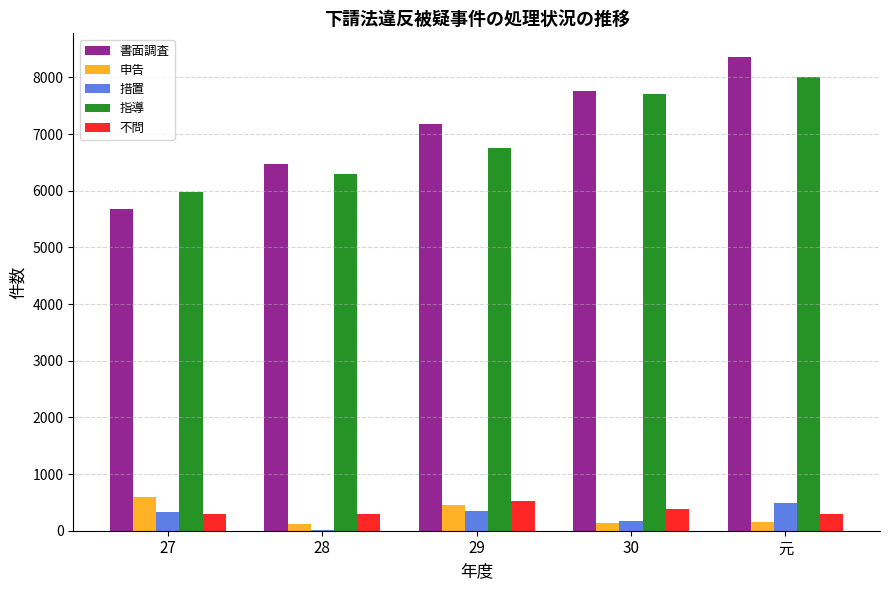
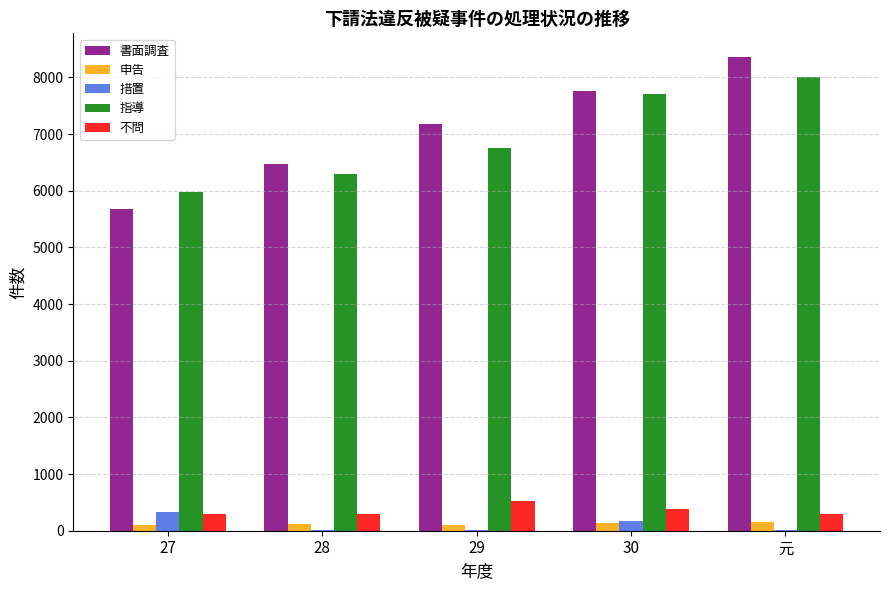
  {
    "書面調査": {
      "27": 5700,
      "28": 6500,
      "29": 7200,
      "30": 7800,
      "元": 8400
    },
    "申告": {
-     "27": 600,
+     "27": 100,
      "28": 100,
-     "29": 400,
+     "29": 100,
      "30": 100,
      "元": 200
    },
    "措置": {
      "27": 300,
-     "29": 400,
+     "29": 0,
      "30": 200,
-     "元": 500
+     "元": 0
    },
    "指導": {
      "27": 6000,
      "28": 6300,
      "29": 6800,
      "30": 7700,
      "元": 8000
    },
    "不問": {
      "27": 300,
      "28": 300,
      "29": 500,
      "30": 400,
      "元": 300
    }
  }
